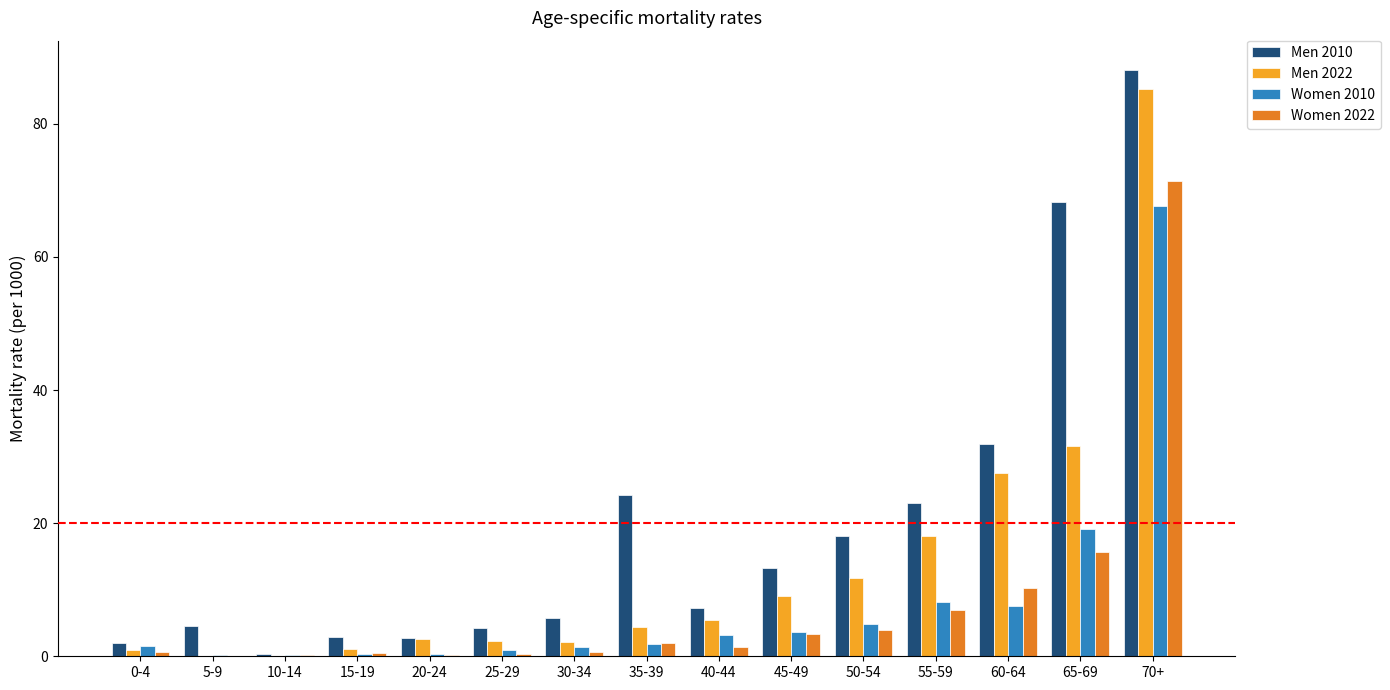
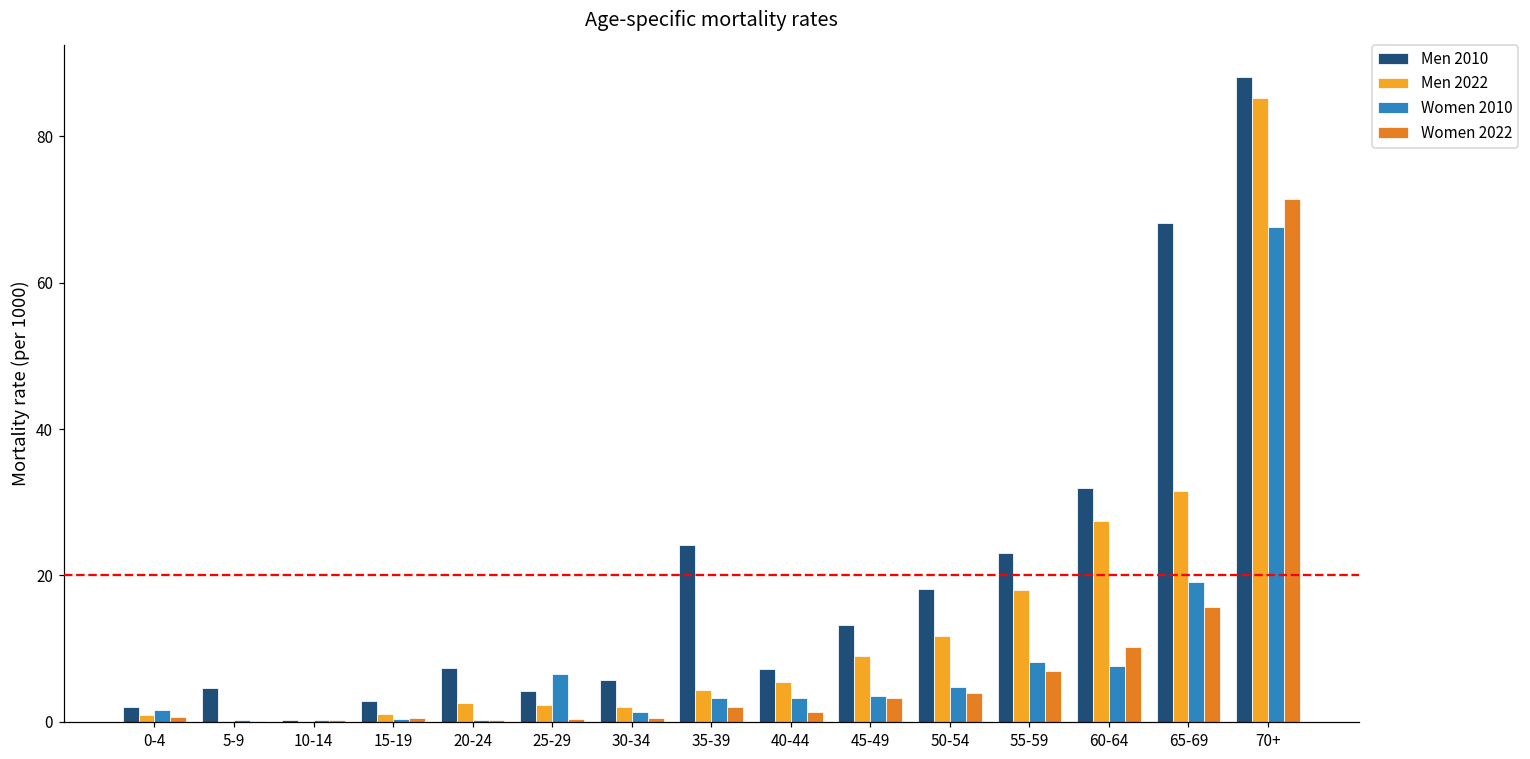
  {
    "Men 2010": {
      "0-4": 2,
      "5-9": 5,
      "15-19": 3,
-     "20-24": 3,
+     "20-24": 7,
      "25-29": 4,
      "30-34": 6,
      "35-39": 24,
      "40-44": 7,
      "45-49": 13,
      "50-54": 18,
      "55-59": 23,
      "60-64": 32,
      "65-69": 68,
      "70+": 88
    },
    "Women 2010": {
      "0-4": 2,
      "15-19": 0,
-     "25-29": 1,
+     "25-29": 7,
      "30-34": 1,
-     "35-39": 2,
+     "35-39": 3,
      "40-44": 3,
      "45-49": 4,
      "50-54": 5,
      "55-59": 8,
      "60-64": 8,
      "65-69": 19,
      "70+": 68
    }
  }
